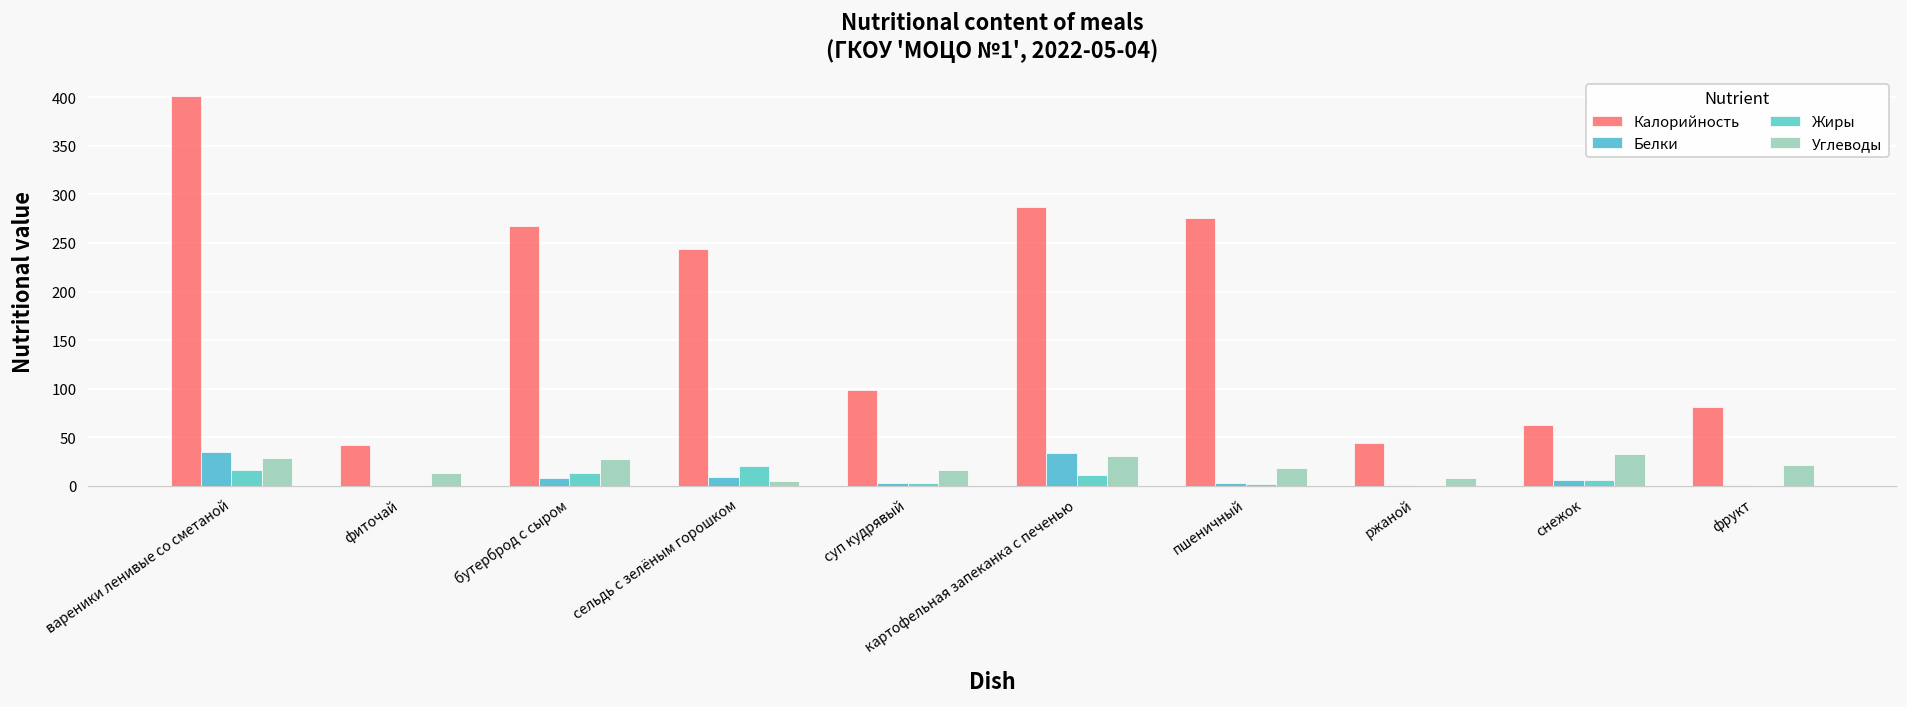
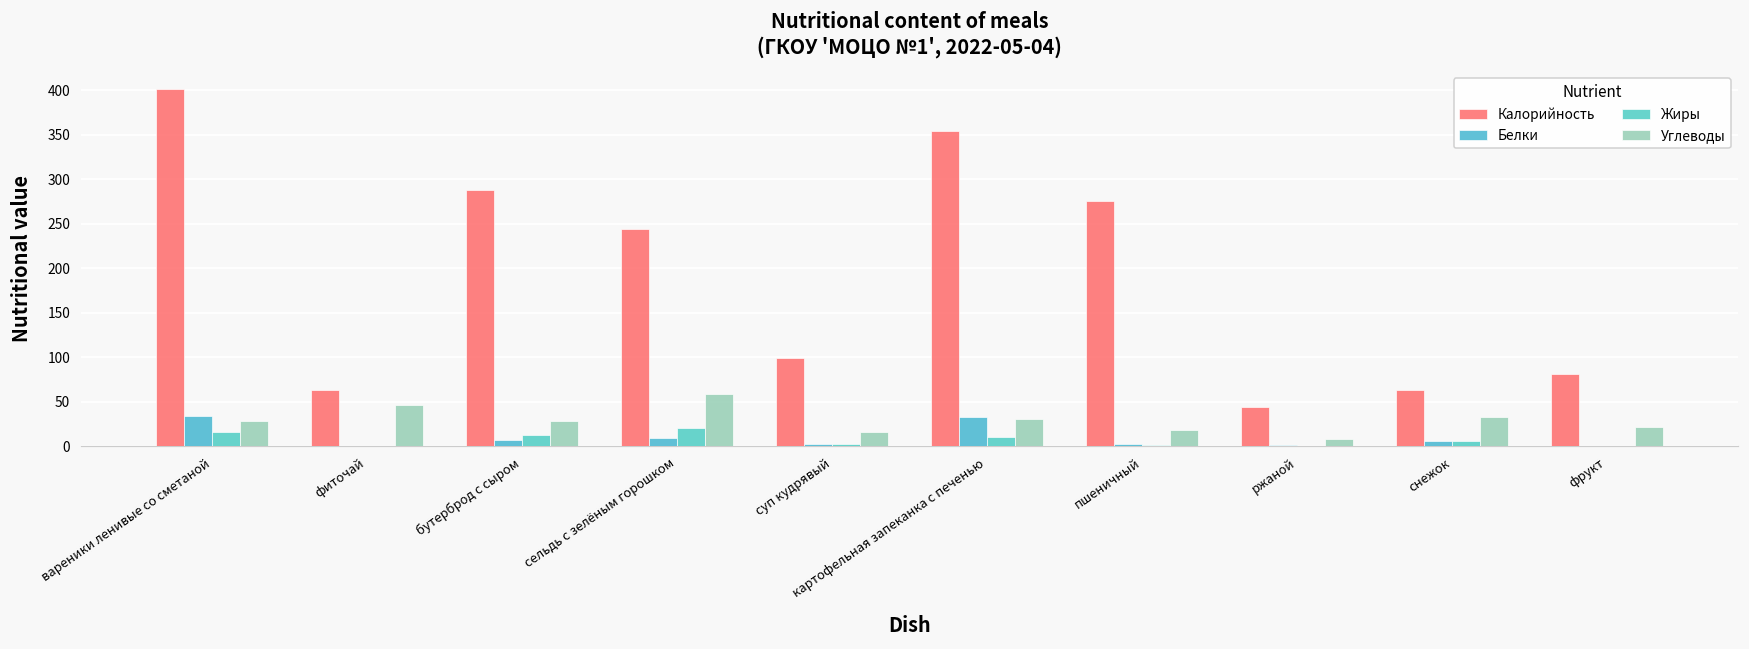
  {
    "Калорийность": {
      "вареники ленивые со сметаной": 400,
-     "фиточай": 40,
-     "бутерброд с сыром": 270,
+     "фиточай": 60,
+     "бутерброд с сыром": 290,
      "сельдь с зелёным горошком": 240,
      "суп кудрявый": 100,
-     "картофельная запеканка с печенью": 290,
+     "картофельная запеканка с печенью": 350,
      "пшеничный": 280,
      "ржаной": 40,
      "снежок": 60,
      "фрукт": 80
    },
    "Углеводы": {
      "вареники ленивые со сметаной": 30,
-     "фиточай": 10,
+     "фиточай": 50,
      "бутерброд с сыром": 30,
-     "сельдь с зелёным горошком": 0,
+     "сельдь с зелёным горошком": 60,
      "суп кудрявый": 20,
      "картофельная запеканка с печенью": 30,
      "пшеничный": 20,
      "ржаной": 10,
      "снежок": 30,
      "фрукт": 20
    }
  }
